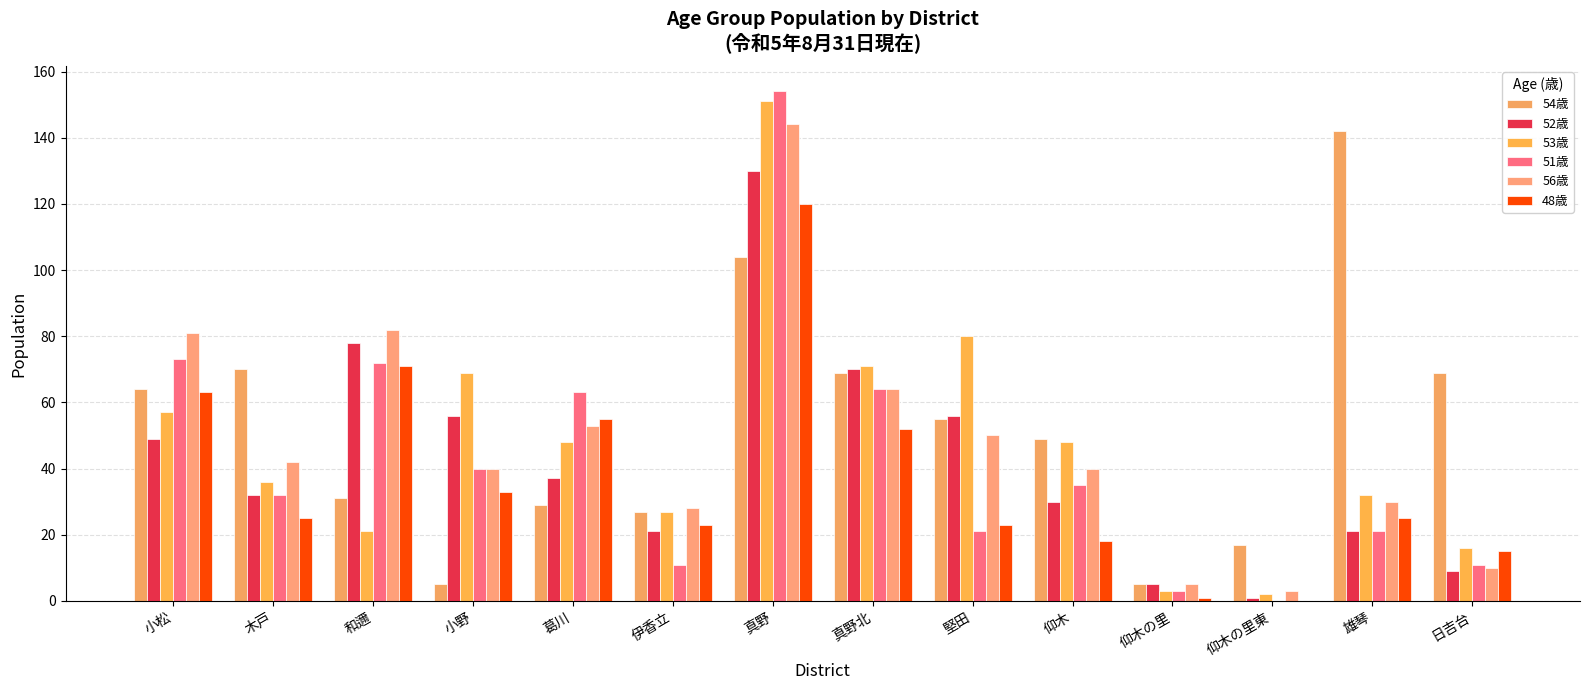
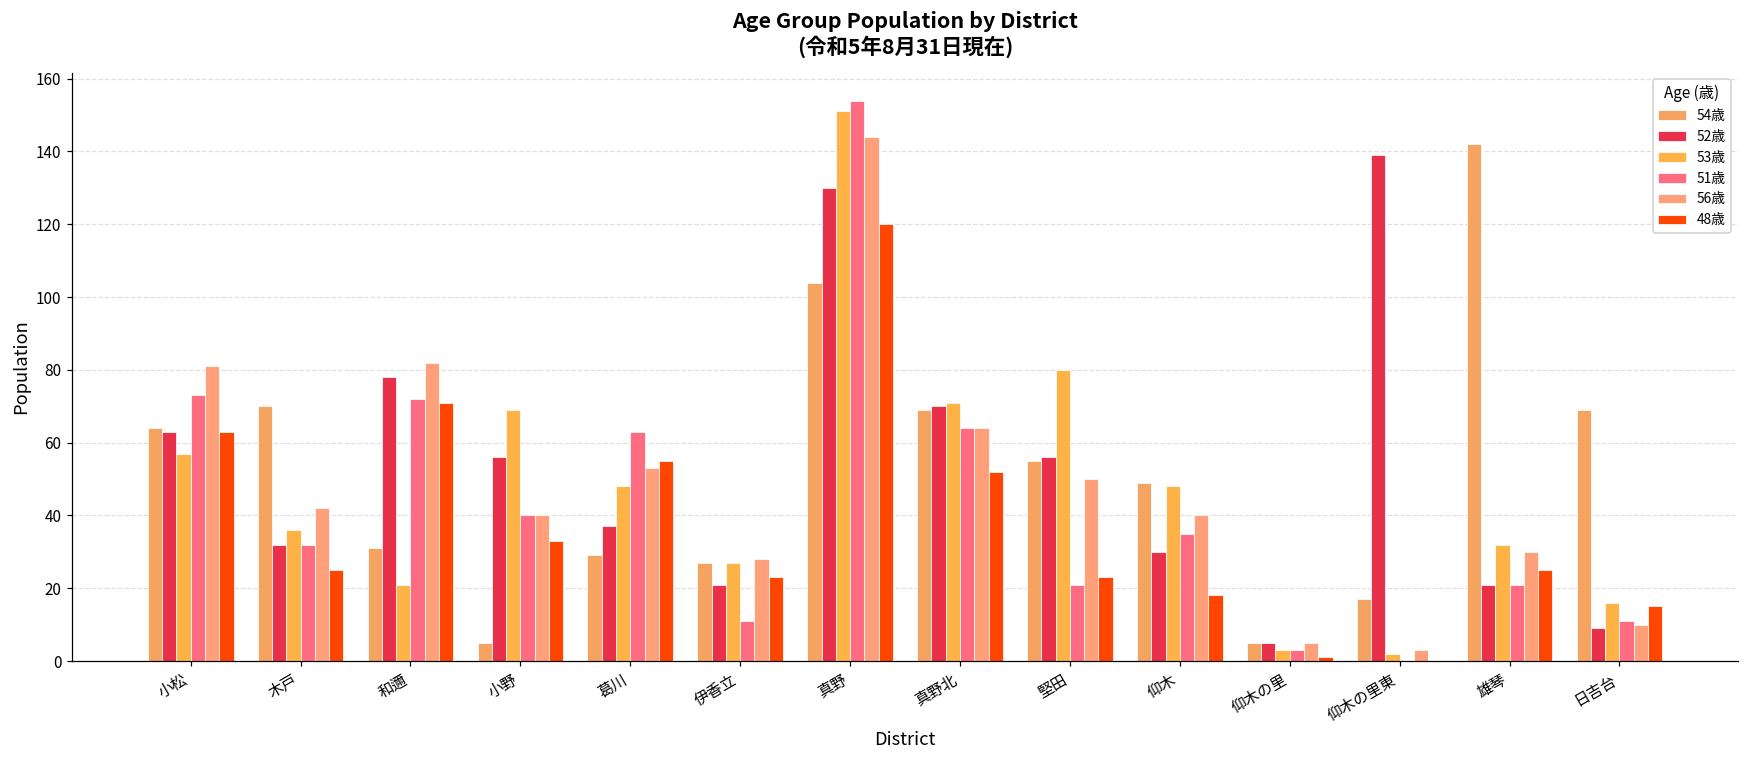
  {
    "52歳": {
-     "小松": 49,
+     "小松": 63,
      "木戸": 32,
      "和邇": 78,
      "小野": 56,
      "葛川": 37,
      "伊香立": 21,
      "真野": 130,
      "真野北": 70,
      "堅田": 56,
      "仰木": 30,
      "仰木の里": 5,
-     "仰木の里東": 1,
+     "仰木の里東": 139,
      "雄琴": 21,
      "日吉台": 9
    },
    "48歳": {
      "小松": 63,
      "木戸": 25,
      "和邇": 71,
      "小野": 33,
      "葛川": 55,
      "伊香立": 23,
      "真野": 120,
      "真野北": 52,
      "堅田": 23,
      "仰木": 18,
      "仰木の里": 1,
      "仰木の里東": 0,
      "雄琴": 25,
      "日吉台": 15
    }
  }
